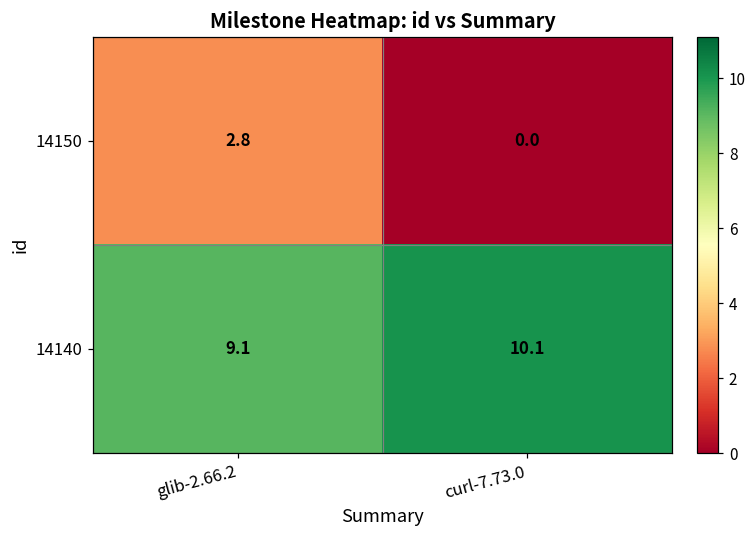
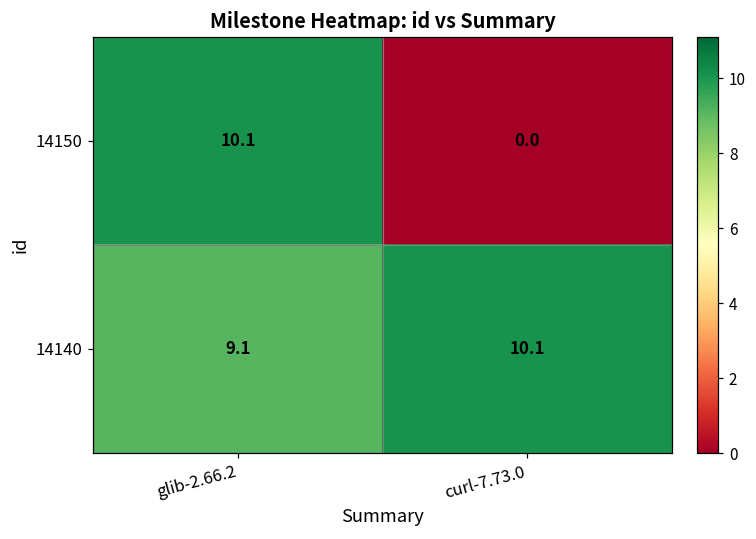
  {
    "14150": {
-     "glib-2.66.2": 2.8,
+     "glib-2.66.2": 10.1,
      "curl-7.73.0": 0.0
    },
    "14140": {
      "glib-2.66.2": 9.1,
      "curl-7.73.0": 10.1
    }
  }
